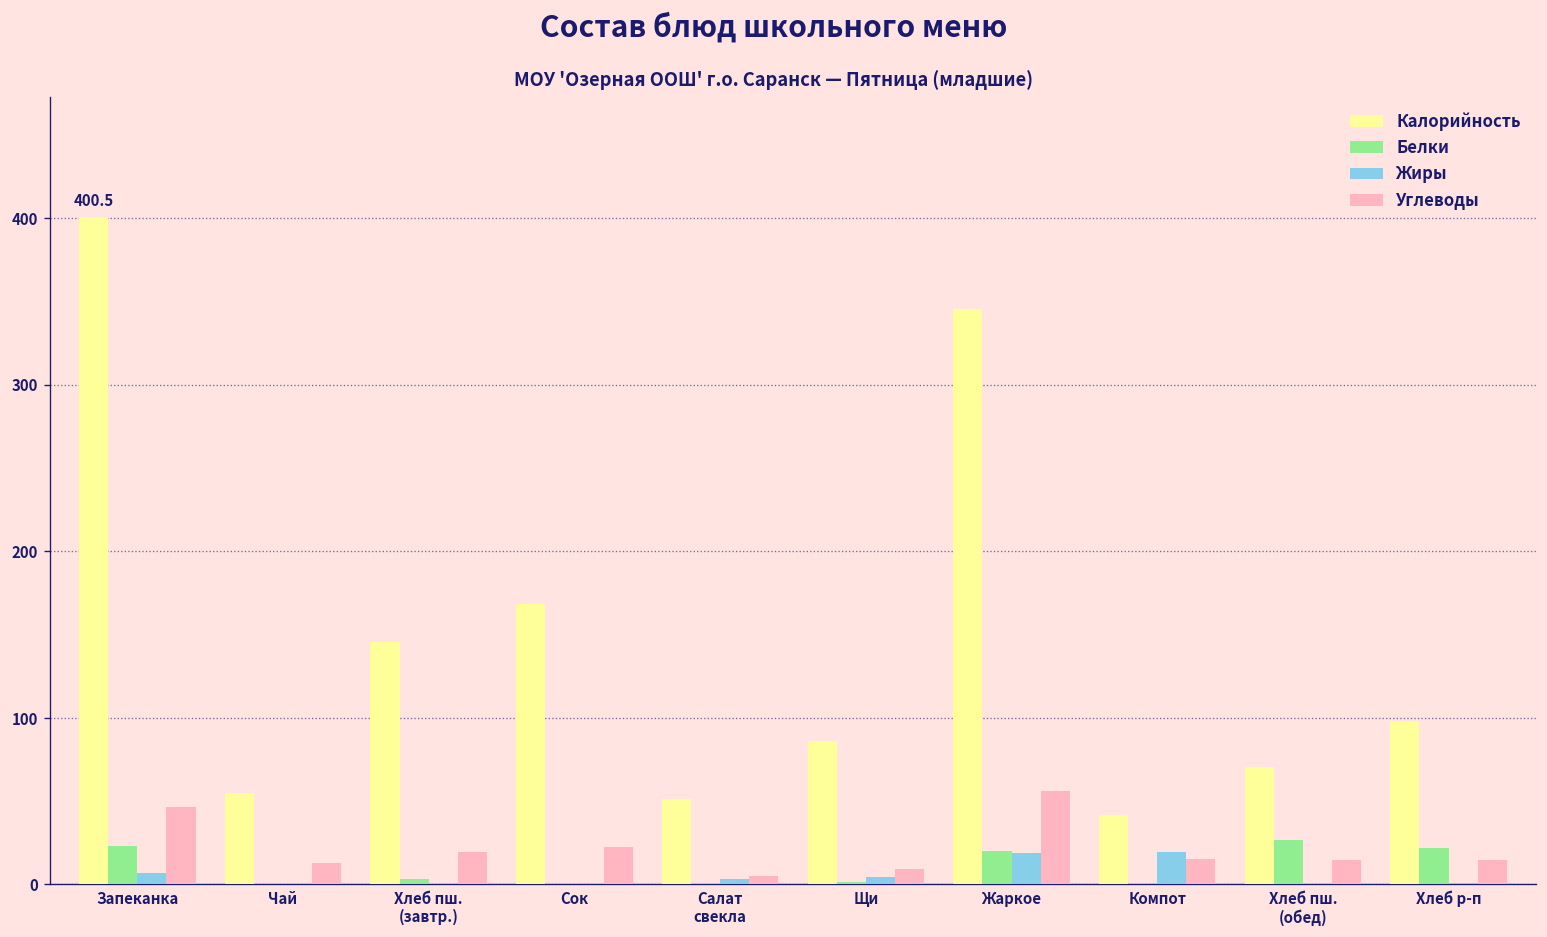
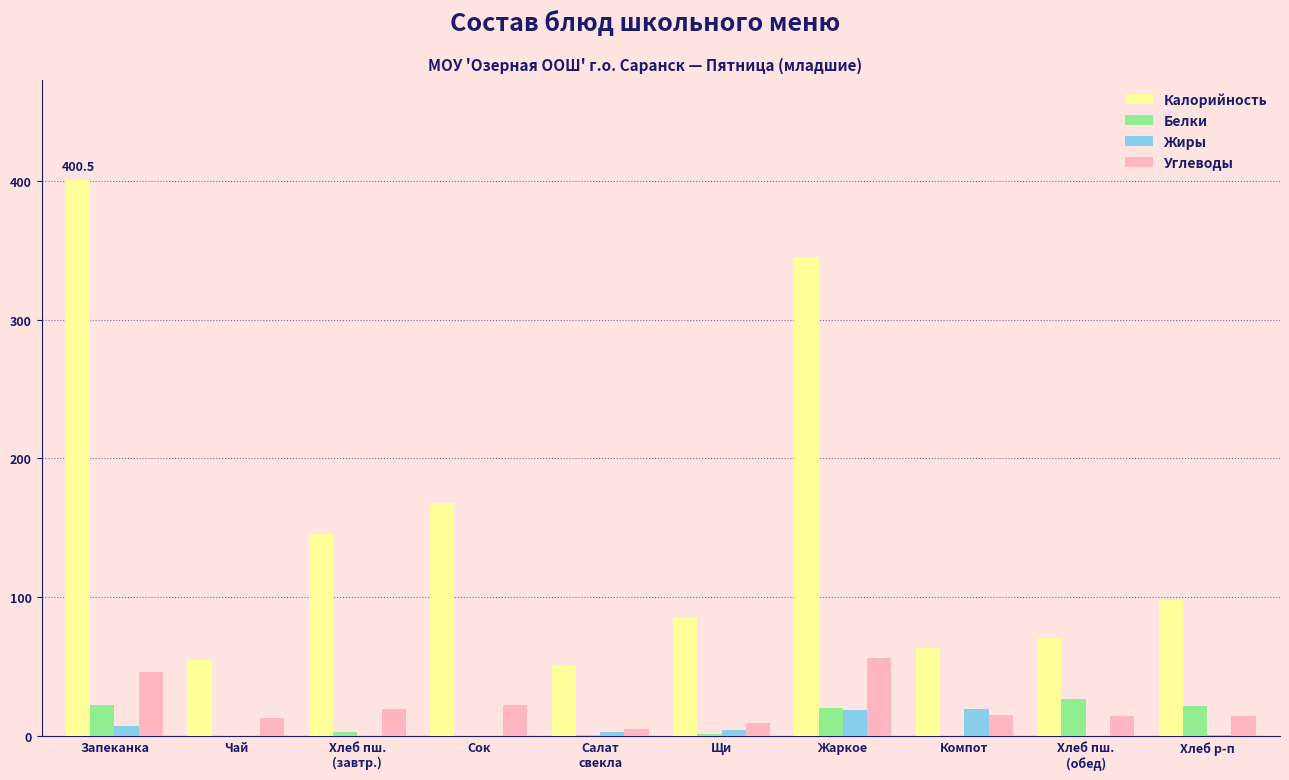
  {
    "Калорийность": {
      "Чай": 55,
      "Хлеб пш. (завтр.)": 146,
      "Сок": 168,
      "Салат свекла": 51,
      "Щи": 86,
      "Жаркое": 345,
-     "Компот": 42,
+     "Компот": 64,
      "Хлеб пш. (обед)": 71,
      "Хлеб р-п": 98
    },
    "Белки": {
      "Запеканка": 23,
      "Хлеб пш. (завтр.)": 3,
      "Сок": 0,
      "Жаркое": 20,
      "Хлеб пш. (обед)": 27,
      "Хлеб р-п": 22
    },
    "Жиры": {
      "Запеканка": 7,
      "Сок": 0,
      "Салат свекла": 3,
      "Щи": 5,
      "Жаркое": 19,
      "Компот": 20
    },
    "Углеводы": {
      "Запеканка": 46,
      "Чай": 13,
      "Хлеб пш. (завтр.)": 20,
      "Сок": 22,
      "Салат свекла": 5,
      "Щи": 9,
      "Жаркое": 56,
      "Компот": 15,
      "Хлеб пш. (обед)": 15,
      "Хлеб р-п": 14
    }
  }
